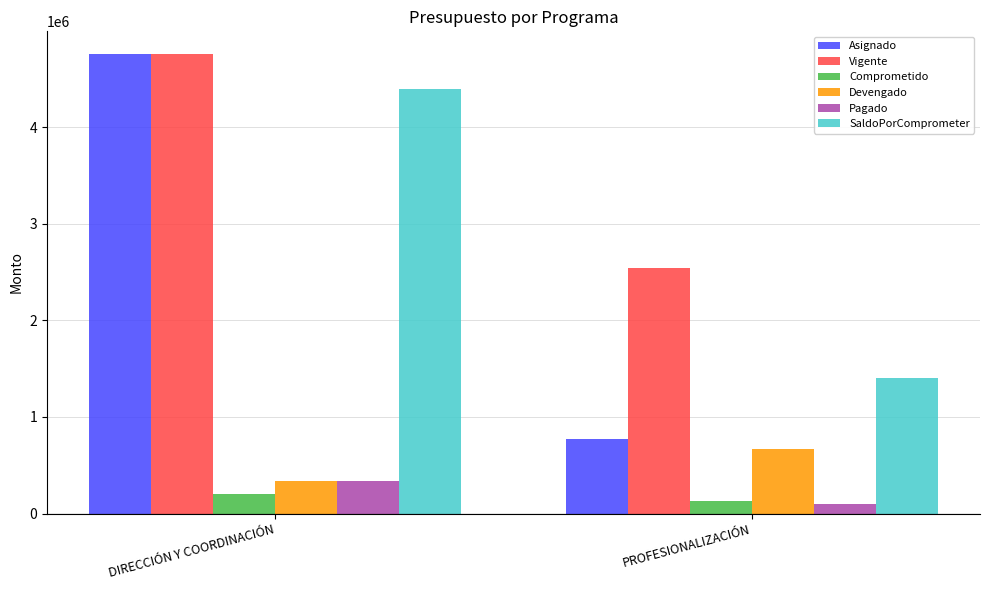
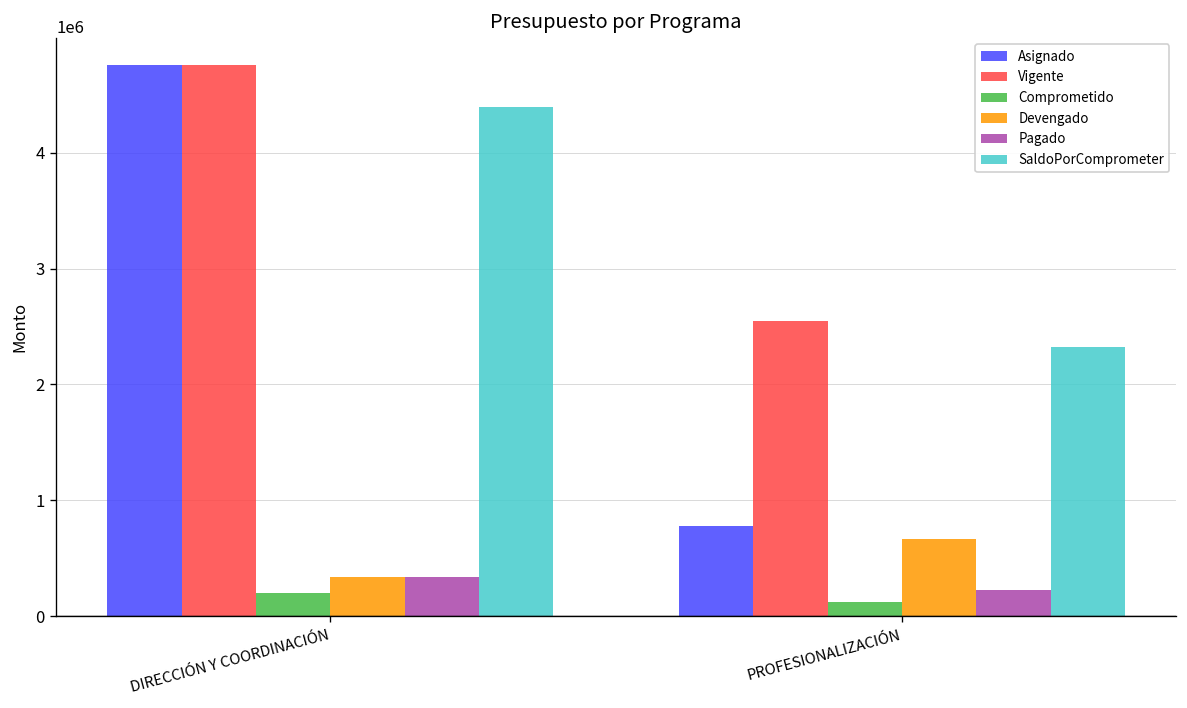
  {
    "Asignado": {
      "DIRECCIÓN Y COORDINACIÓN": 4800000,
      "PROFESIONALIZACIÓN": 800000
    },
    "Vigente": {
      "DIRECCIÓN Y COORDINACIÓN": 4800000,
      "PROFESIONALIZACIÓN": 2500000
    },
    "Comprometido": {
      "DIRECCIÓN Y COORDINACIÓN": 200000,
      "PROFESIONALIZACIÓN": 100000
    },
    "Devengado": {
      "DIRECCIÓN Y COORDINACIÓN": 300000,
      "PROFESIONALIZACIÓN": 700000
    },
    "Pagado": {
      "DIRECCIÓN Y COORDINACIÓN": 300000,
-     "PROFESIONALIZACIÓN": 100000
+     "PROFESIONALIZACIÓN": 200000
    },
    "SaldoPorComprometer": {
      "DIRECCIÓN Y COORDINACIÓN": 4400000,
-     "PROFESIONALIZACIÓN": 1400000
+     "PROFESIONALIZACIÓN": 2300000
    }
  }
